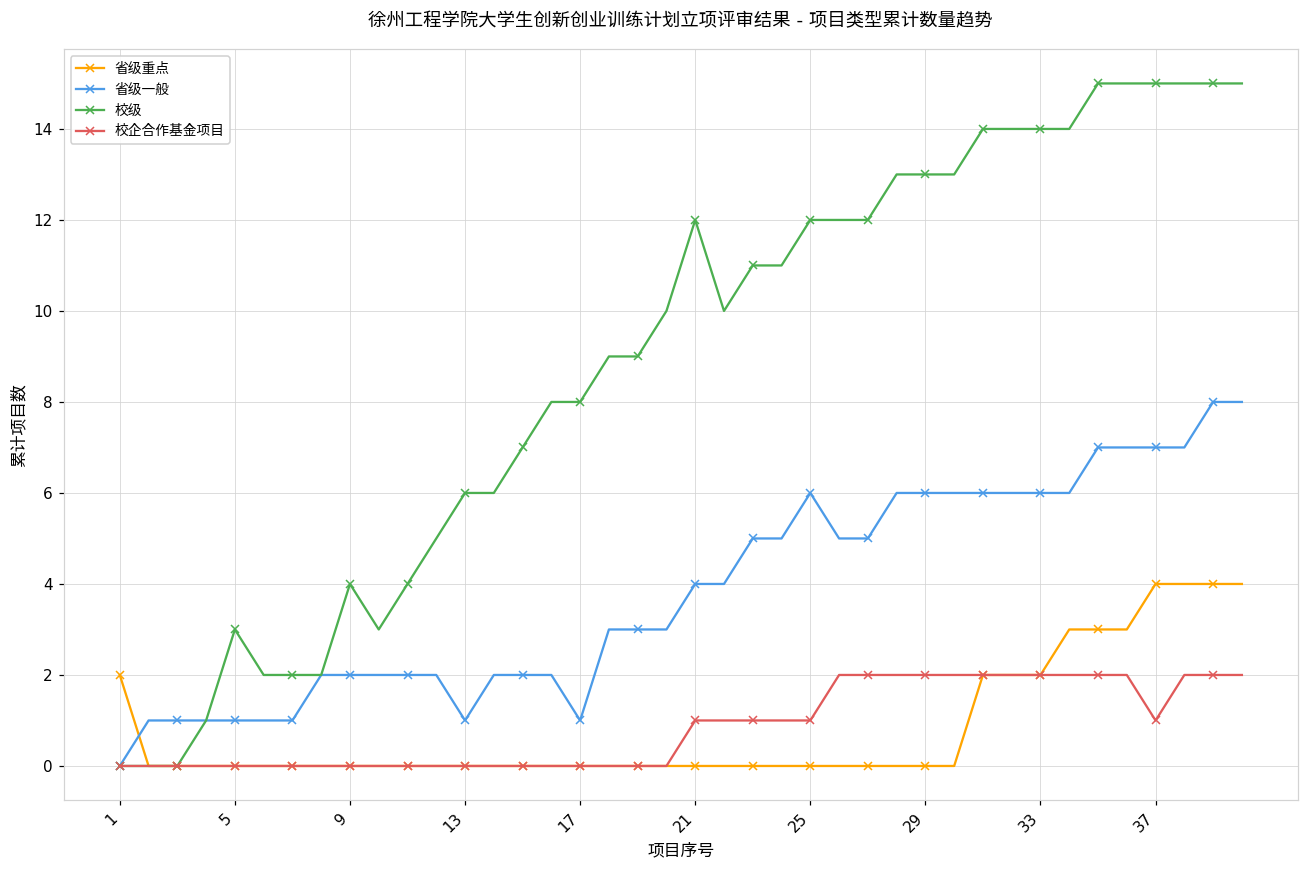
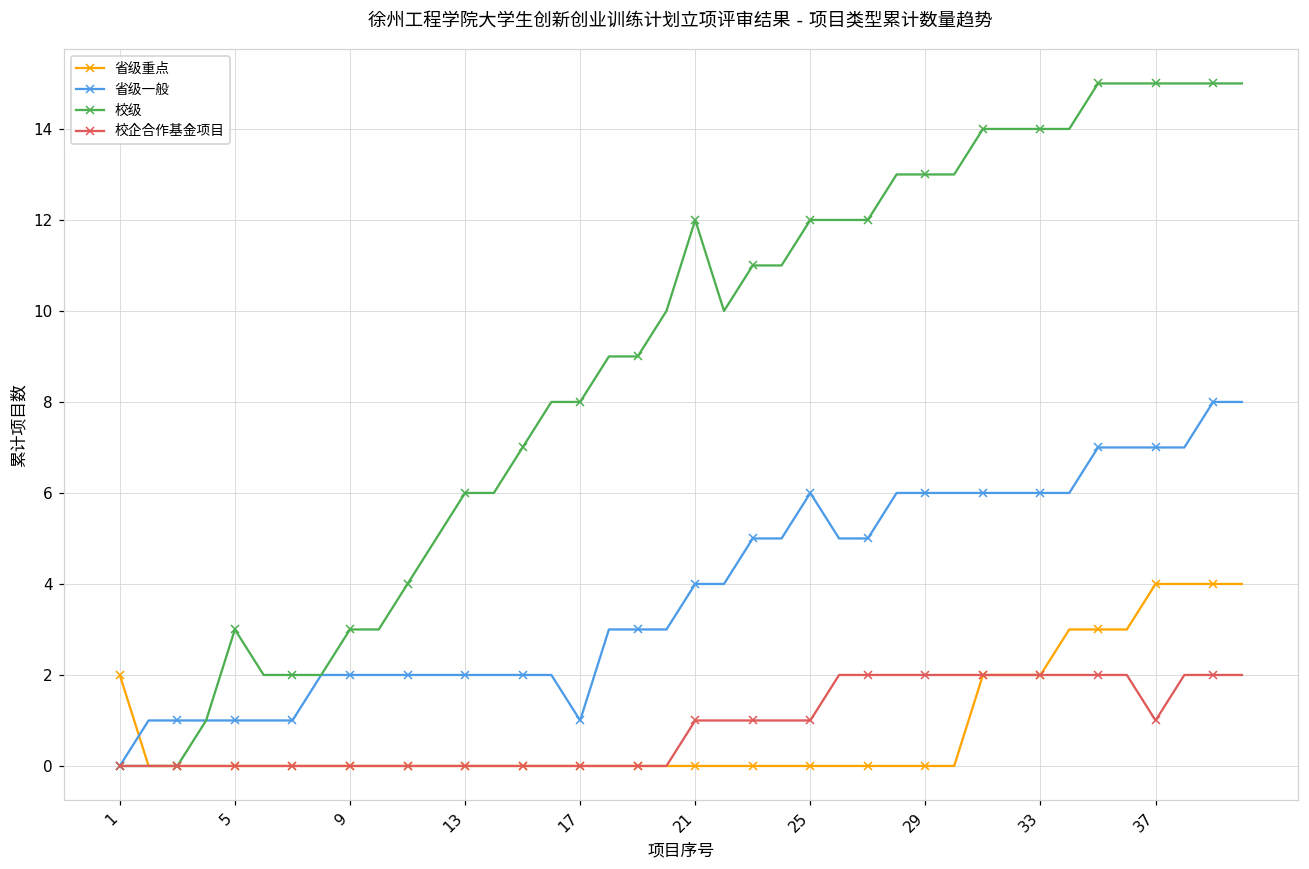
  {
    "省级重点": {
      "1": 2,
      "21": 0,
      "25": 0,
      "29": 0,
      "37": 4
    },
    "省级一般": {
      "5": 1,
      "9": 2,
-     "13": 1,
+     "13": 2,
      "17": 1,
      "21": 4,
      "25": 6,
      "29": 6,
      "33": 6,
      "37": 7
    },
    "校级": {
      "5": 3,
-     "9": 4,
+     "9": 3,
      "13": 6,
      "17": 8,
      "21": 12,
      "25": 12,
      "29": 13,
      "33": 14,
      "37": 15
    },
    "校企合作基金项目": {
      "21": 1,
      "25": 1,
      "29": 2,
      "37": 1
    }
  }
